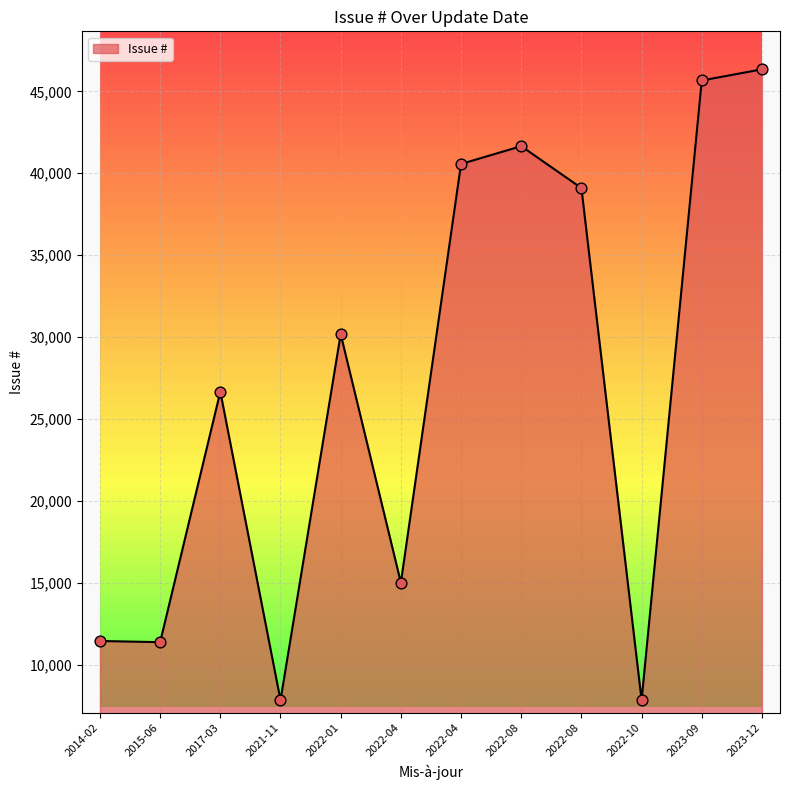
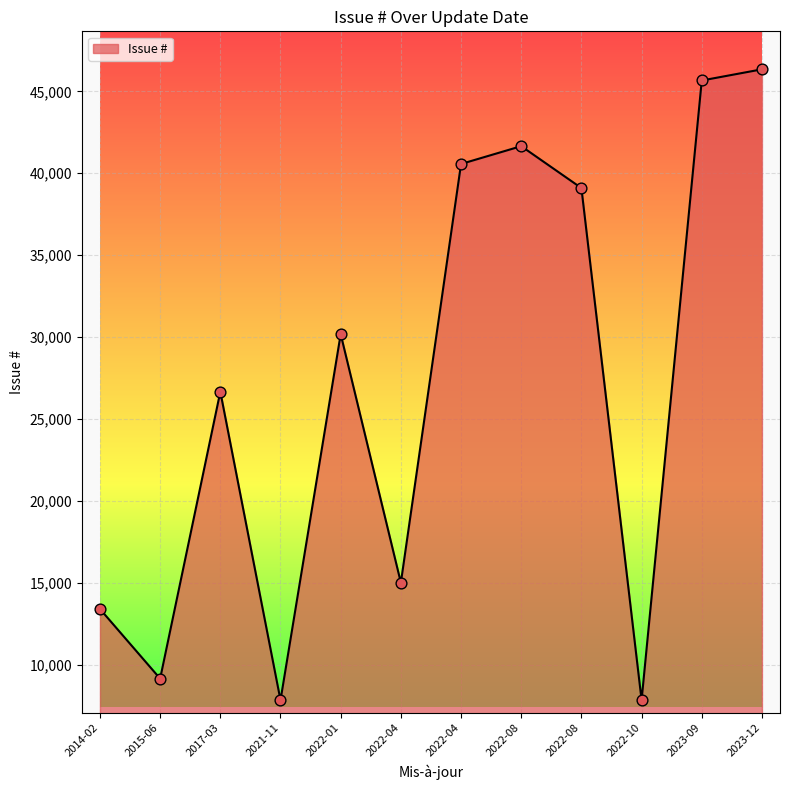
  {
-   "2014-02": "11,500",
-   "2015-06": "11,400",
+   "2014-02": "13,400",
+   "2015-06": "9,200",
    "2017-03": "26,700",
    "2021-11": "7,900",
    "2022-01": "30,200",
    "2022-10": "7,900",
    "2023-09": "45,700",
    "2023-12": "46,300"
  }
